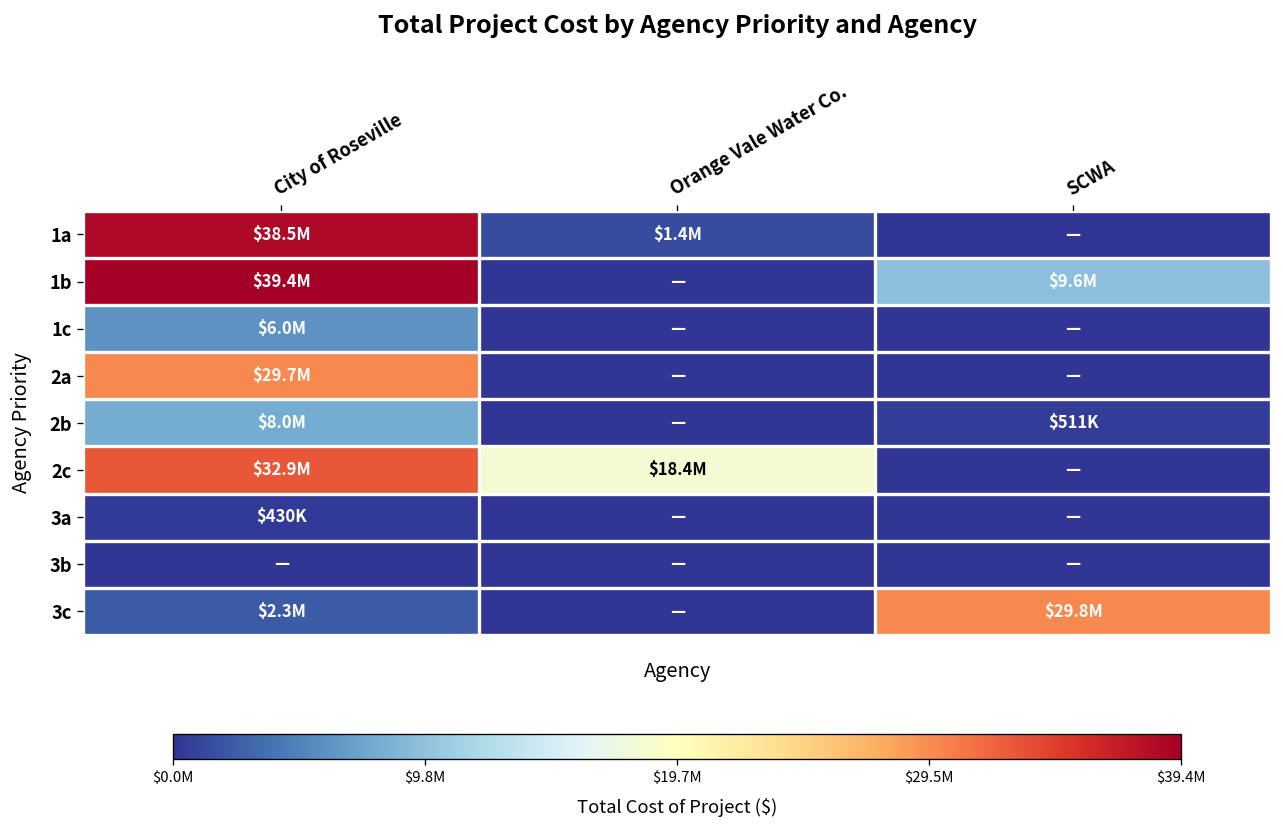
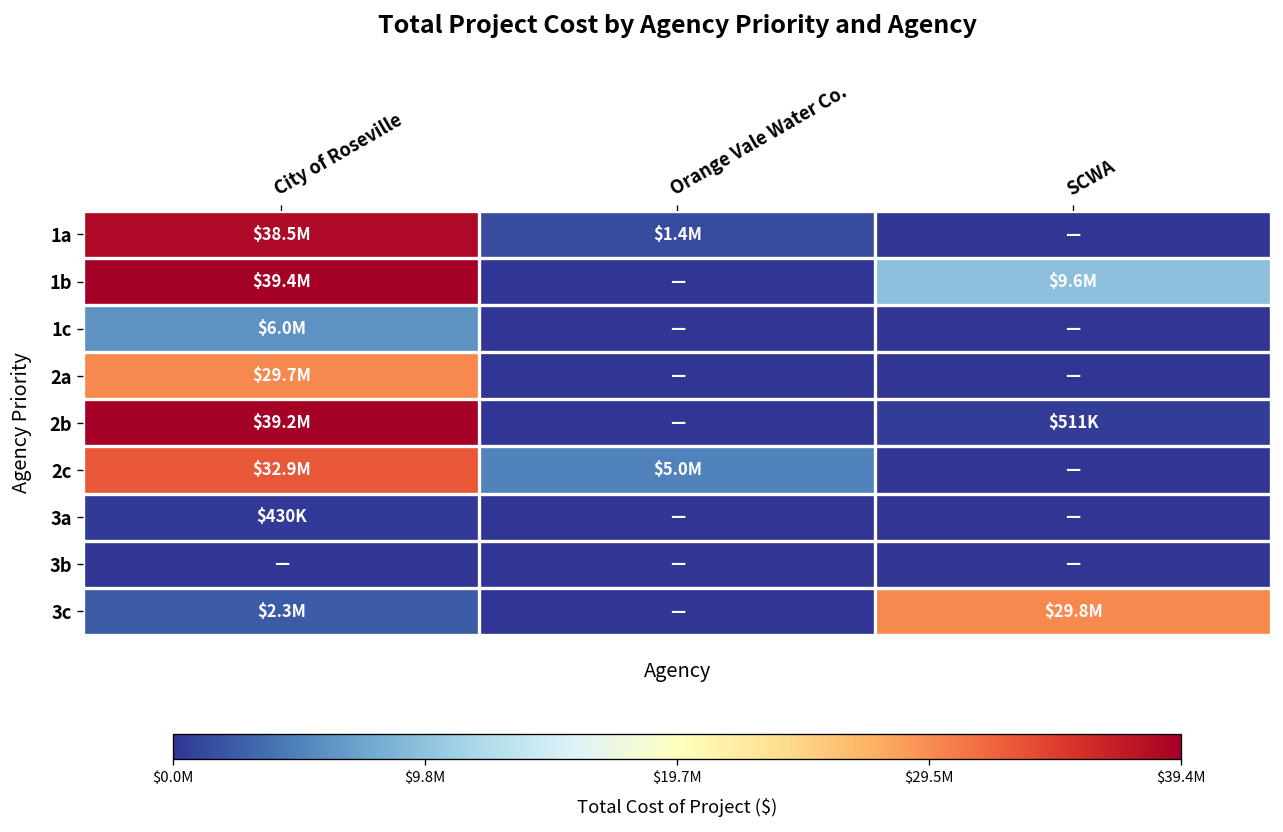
  {
    "1a": {
      "City of Roseville": "$38.5M",
      "Orange Vale Water Co.": "$1.4M"
    },
    "1b": {
      "City of Roseville": "$39.4M",
      "SCWA": "$9.6M"
    },
    "1c": {
      "City of Roseville": "$6.0M"
    },
    "2a": {
      "City of Roseville": "$29.7M"
    },
    "2b": {
-     "City of Roseville": "$8.0M",
+     "City of Roseville": "$39.2M",
      "SCWA": "$511K"
    },
    "2c": {
      "City of Roseville": "$32.9M",
-     "Orange Vale Water Co.": "$18.4M"
+     "Orange Vale Water Co.": "$5.0M"
    },
    "3a": {
      "City of Roseville": "$430K"
    },
    "3c": {
      "City of Roseville": "$2.3M",
      "SCWA": "$29.8M"
    }
  }
